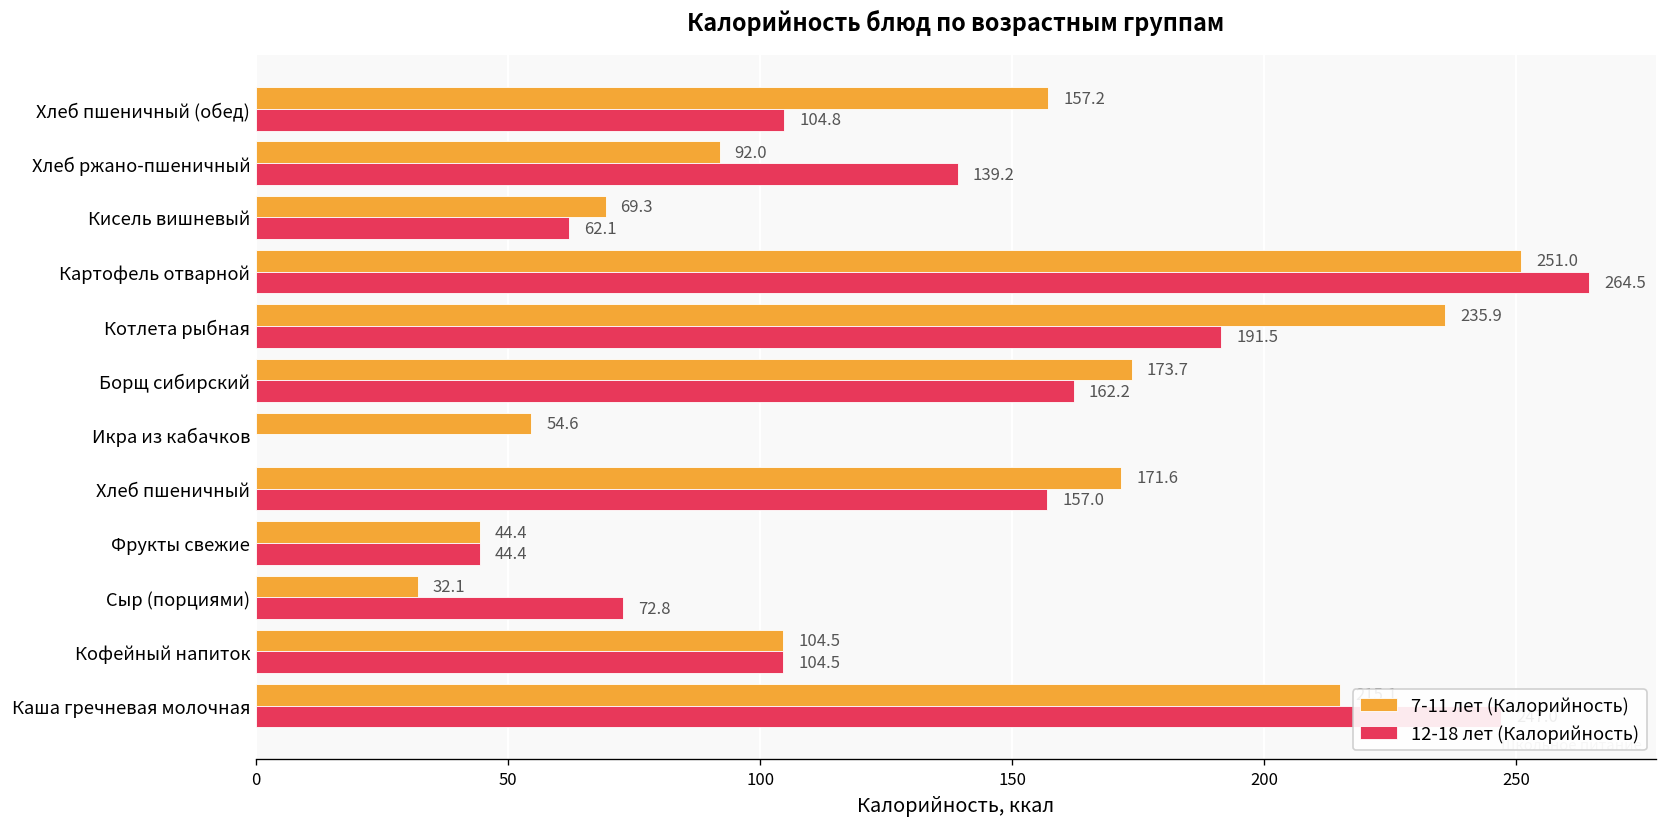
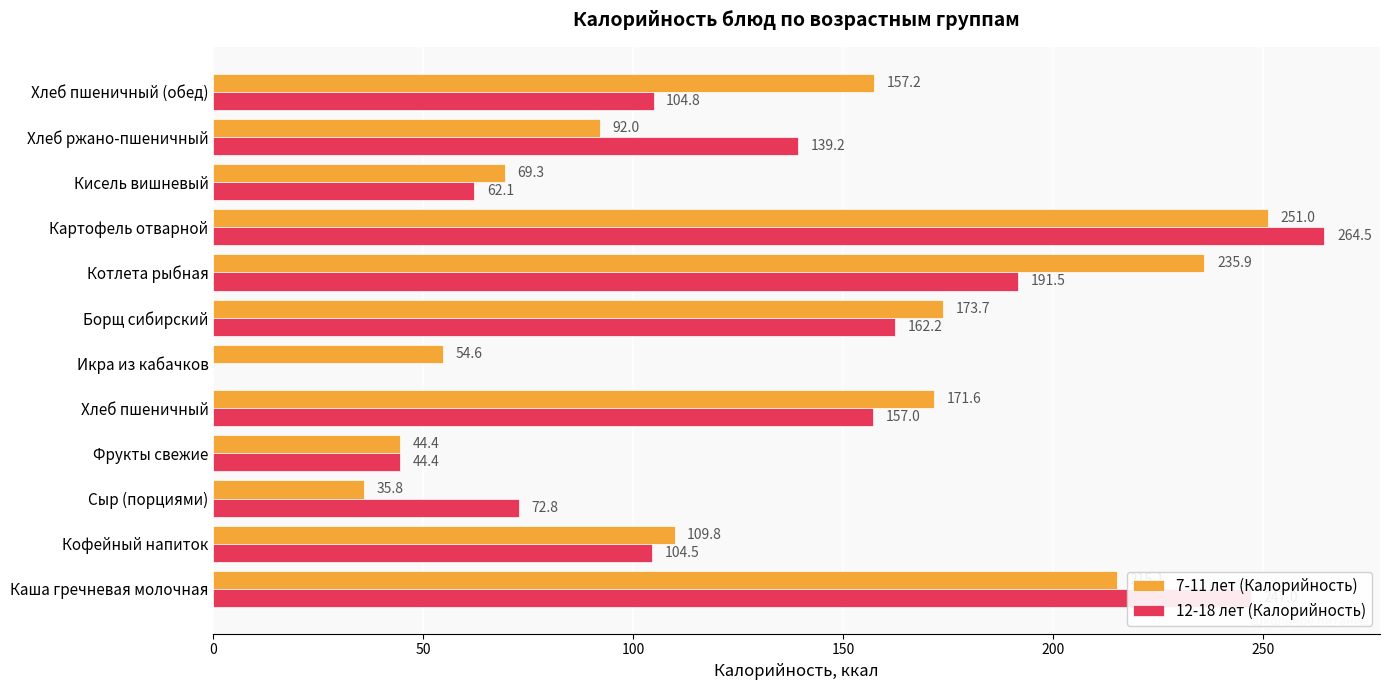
  {
    "7-11 лет (Калорийность)": {
      "Хлеб пшеничный (обед)": 157.2,
      "Хлеб ржано-пшеничный": 92.0,
      "Кисель вишневый": 69.3,
      "Картофель отварной": 251.0,
      "Котлета рыбная": 235.9,
      "Борщ сибирский": 173.7,
      "Икра из кабачков": 54.6,
      "Хлеб пшеничный": 171.6,
      "Фрукты свежие": 44.4,
-     "Сыр (порциями)": 32.1,
-     "Кофейный напиток": 104.5
+     "Сыр (порциями)": 35.8,
+     "Кофейный напиток": 109.8
    },
    "12-18 лет (Калорийность)": {
      "Хлеб пшеничный (обед)": 104.8,
      "Хлеб ржано-пшеничный": 139.2,
      "Кисель вишневый": 62.1,
      "Картофель отварной": 264.5,
      "Котлета рыбная": 191.5,
      "Борщ сибирский": 162.2,
      "Хлеб пшеничный": 157.0,
      "Фрукты свежие": 44.4,
      "Сыр (порциями)": 72.8,
      "Кофейный напиток": 104.5
    }
  }
